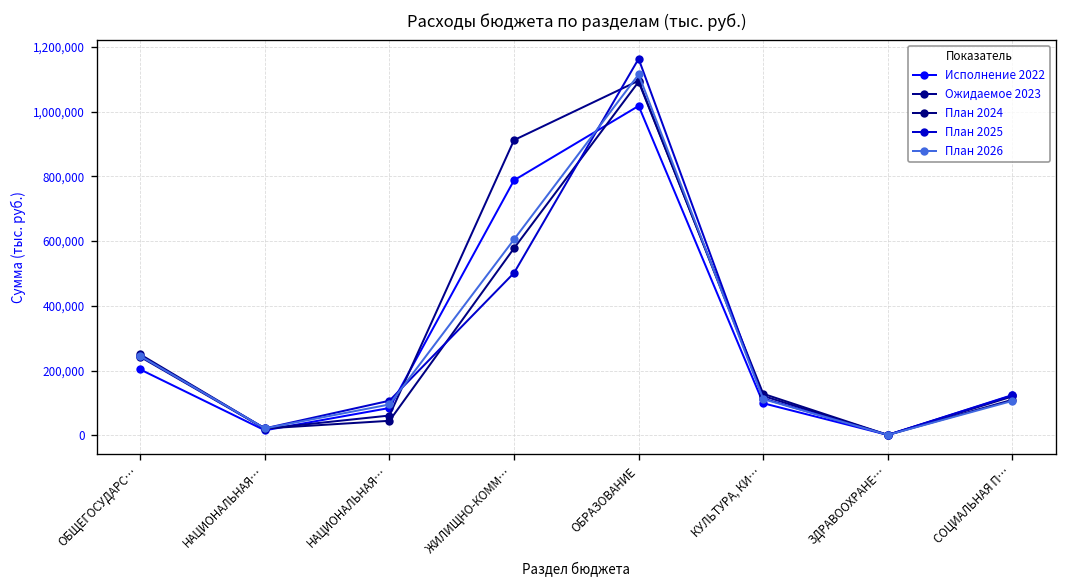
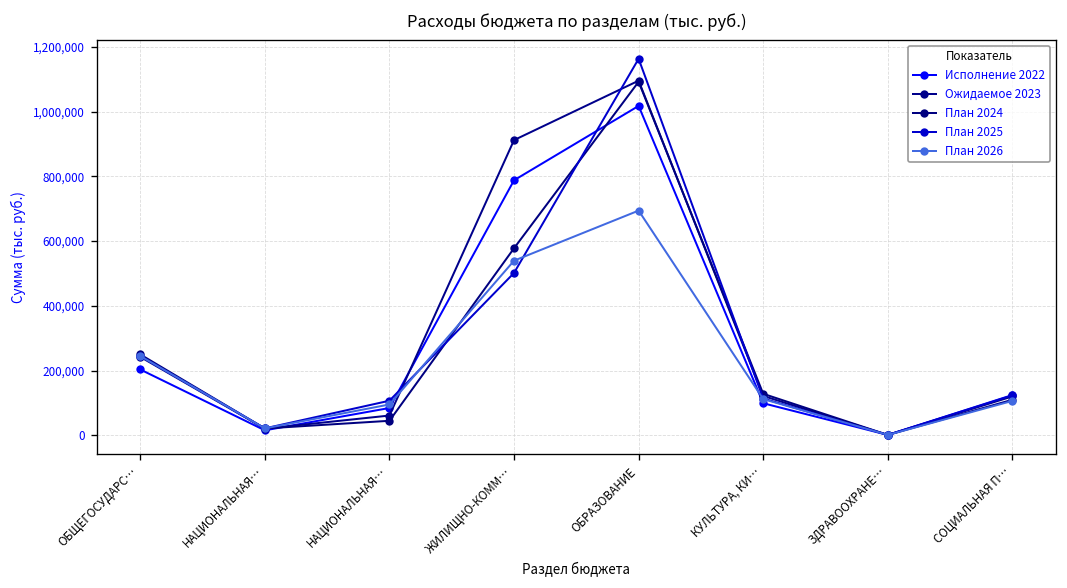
  {
    "План 2026": {
-     "ЖИЛИЩНО-КОММ…": "610,000",
-     "ОБРАЗОВАНИЕ": "1,110,000"
+     "ЖИЛИЩНО-КОММ…": "540,000",
+     "ОБРАЗОВАНИЕ": "690,000"
    }
  }
